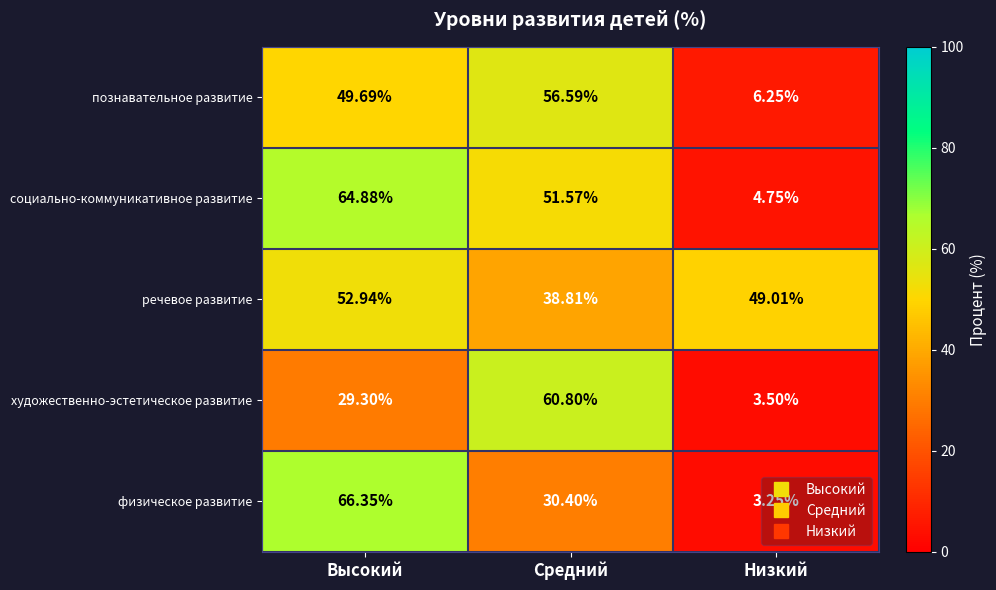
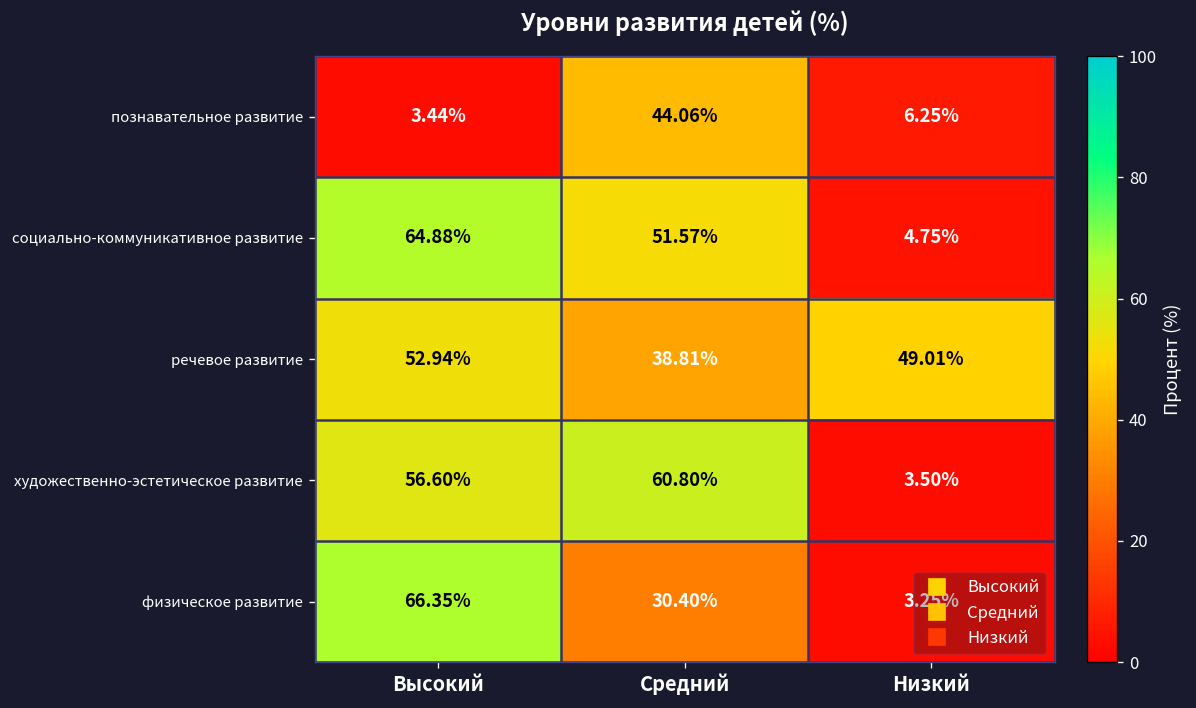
  {
    "познавательное развитие": {
-     "Высокий": "49.69%",
-     "Средний": "56.59%",
+     "Высокий": "3.44%",
+     "Средний": "44.06%",
      "Низкий": "6.25%"
    },
    "социально-коммуникативное развитие": {
      "Высокий": "64.88%",
      "Средний": "51.57%",
      "Низкий": "4.75%"
    },
    "речевое развитие": {
      "Высокий": "52.94%",
      "Средний": "38.81%",
      "Низкий": "49.01%"
    },
    "художественно-эстетическое развитие": {
-     "Высокий": "29.30%",
+     "Высокий": "56.60%",
      "Средний": "60.80%",
      "Низкий": "3.50%"
    },
    "физическое развитие": {
      "Высокий": "66.35%",
      "Средний": "30.40%"
    }
  }
